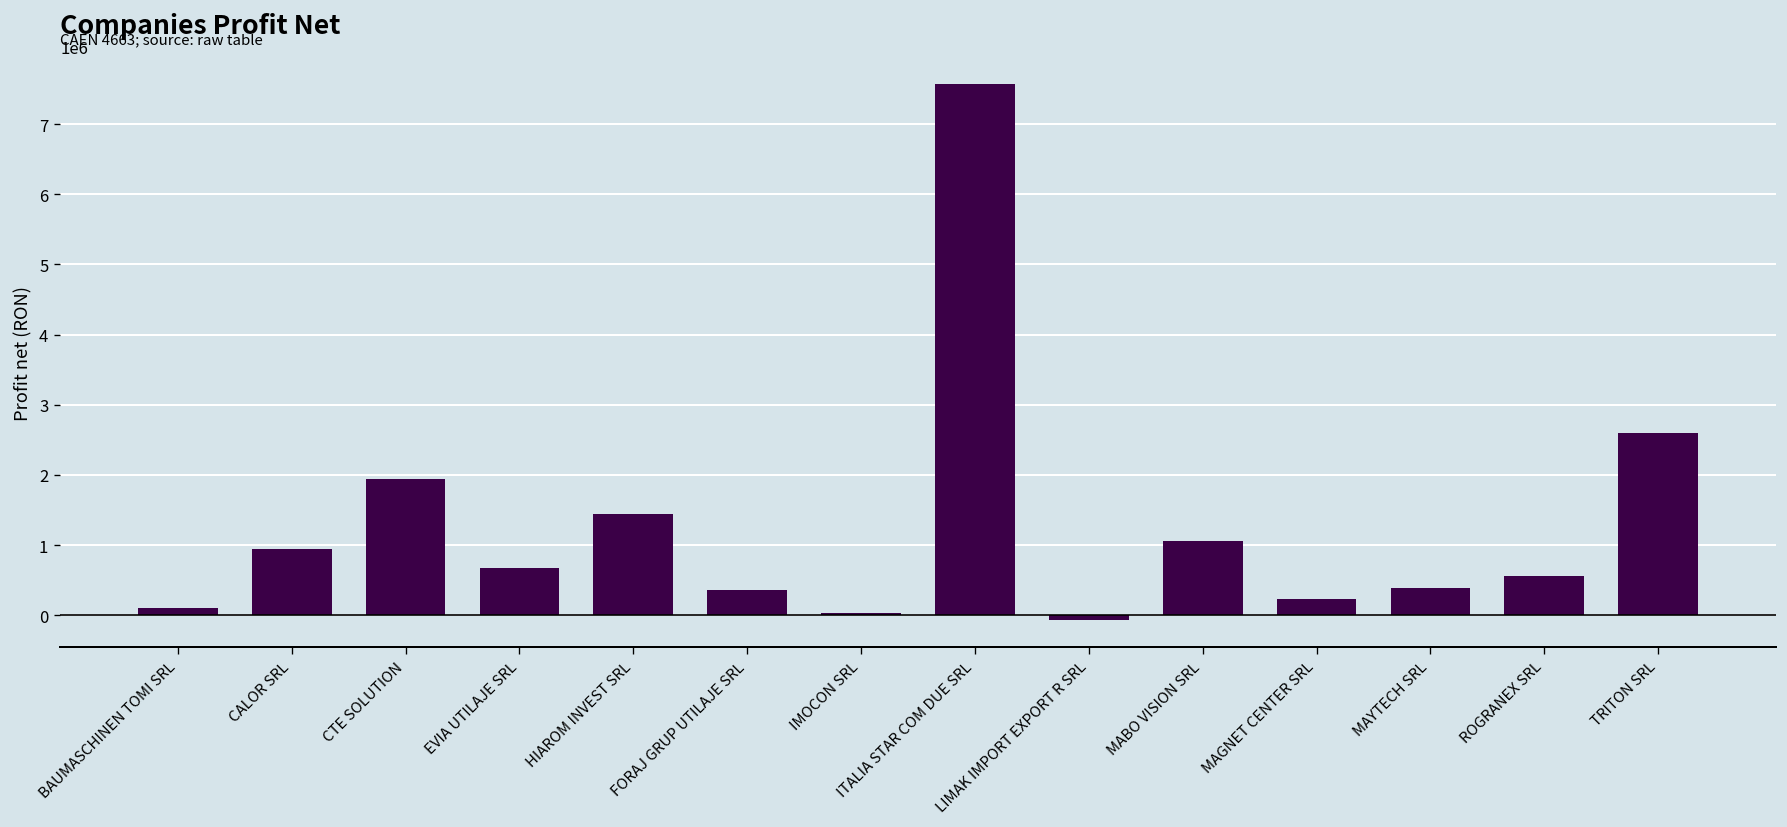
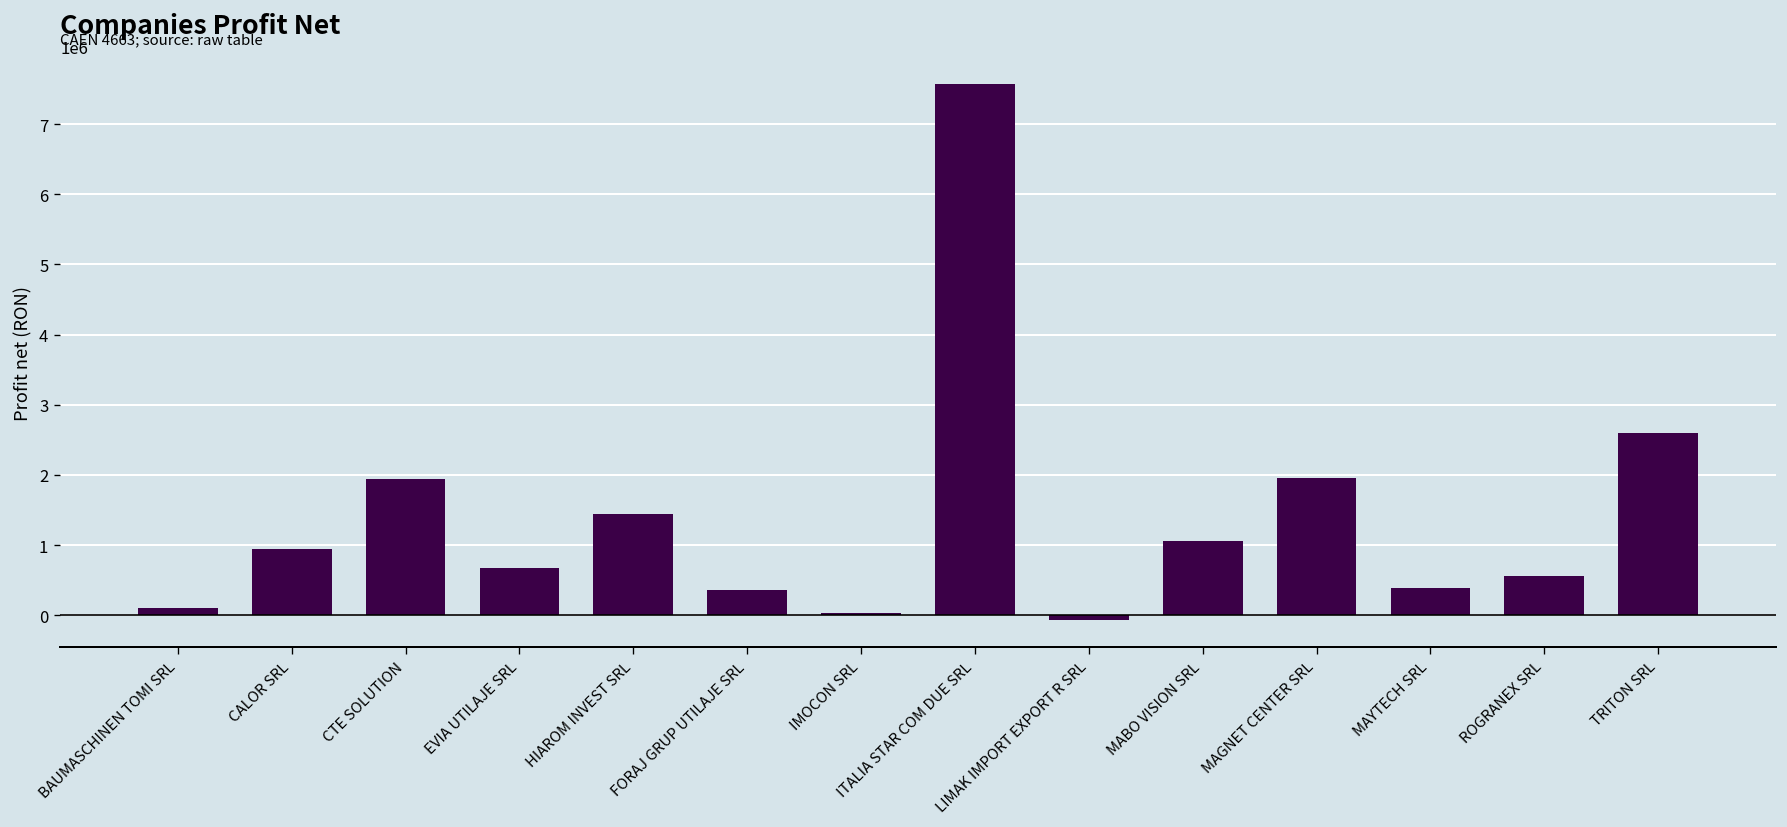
  {
    "BAUMASCHINEN TOMI SRL": 100000,
    "CALOR SRL": 900000,
    "CTE SOLUTION": 1900000,
    "EVIA UTILAJE SRL": 700000,
    "HIAROM INVEST SRL": 1400000,
    "FORAJ GRUP UTILAJE SRL": 400000,
    "ITALIA STAR COM DUE SRL": 7600000,
    "LIMAK IMPORT EXPORT R SRL": -100000,
    "MABO VISION SRL": 1100000,
-   "MAGNET CENTER SRL": 200000,
+   "MAGNET CENTER SRL": 2000000,
    "MAYTECH SRL": 400000,
    "ROGRANEX SRL": 600000,
    "TRITON SRL": 2600000
  }
